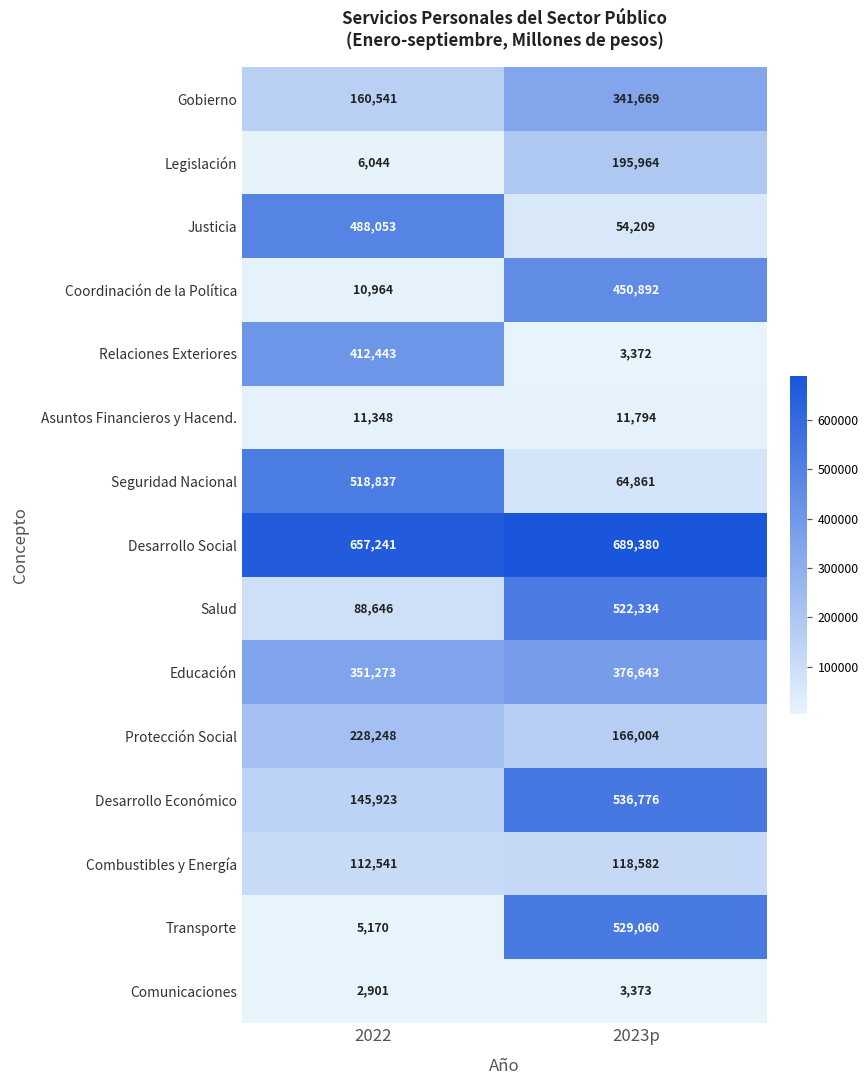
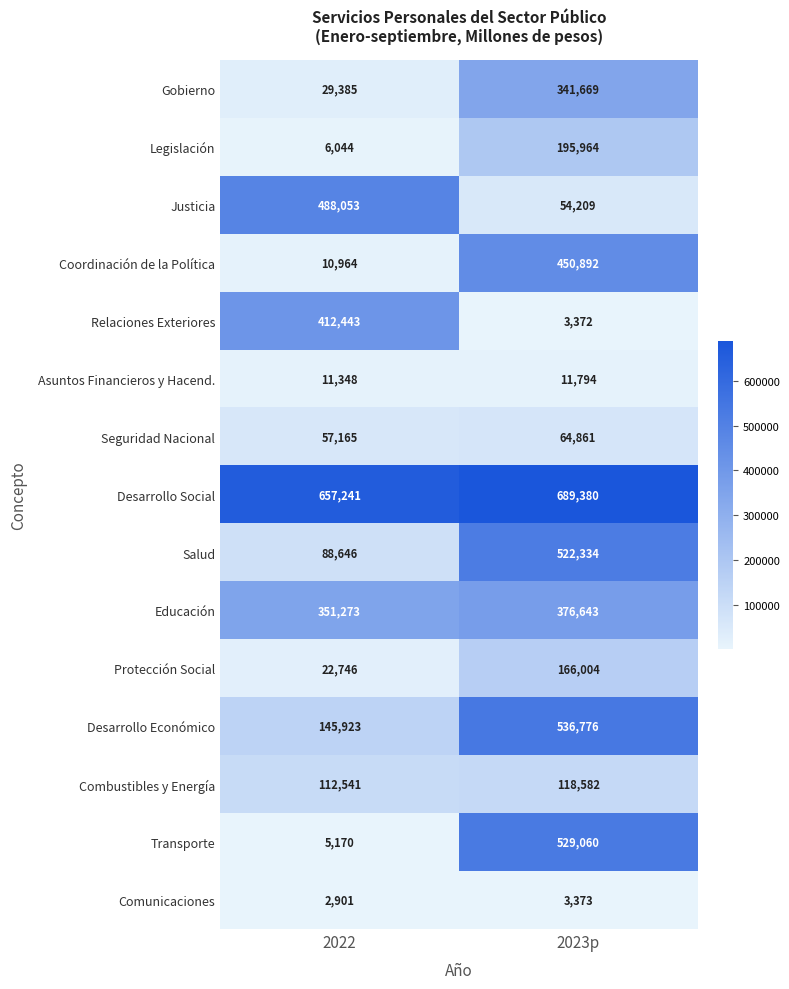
  {
    "Gobierno": {
-     "2022": "160,541",
+     "2022": "29,385",
      "2023p": "341,669"
    },
    "Legislación": {
      "2022": "6,044",
      "2023p": "195,964"
    },
    "Justicia": {
      "2022": "488,053",
      "2023p": "54,209"
    },
    "Coordinación de la Política": {
      "2022": "10,964",
      "2023p": "450,892"
    },
    "Relaciones Exteriores": {
      "2022": "412,443",
      "2023p": "3,372"
    },
    "Asuntos Financieros y Hacend.": {
      "2022": "11,348",
      "2023p": "11,794"
    },
    "Seguridad Nacional": {
-     "2022": "518,837",
+     "2022": "57,165",
      "2023p": "64,861"
    },
    "Desarrollo Social": {
      "2022": "657,241",
      "2023p": "689,380"
    },
    "Salud": {
      "2022": "88,646",
      "2023p": "522,334"
    },
    "Educación": {
      "2022": "351,273",
      "2023p": "376,643"
    },
    "Protección Social": {
-     "2022": "228,248",
+     "2022": "22,746",
      "2023p": "166,004"
    },
    "Desarrollo Económico": {
      "2022": "145,923",
      "2023p": "536,776"
    },
    "Combustibles y Energía": {
      "2022": "112,541",
      "2023p": "118,582"
    },
    "Transporte": {
      "2022": "5,170",
      "2023p": "529,060"
    },
    "Comunicaciones": {
      "2022": "2,901",
      "2023p": "3,373"
    }
  }
